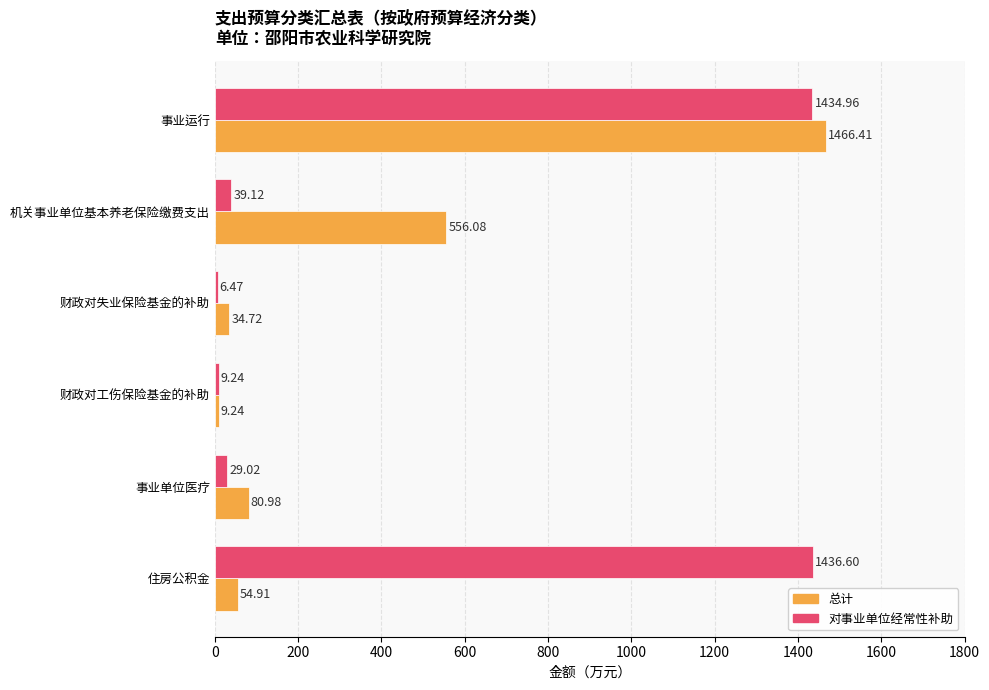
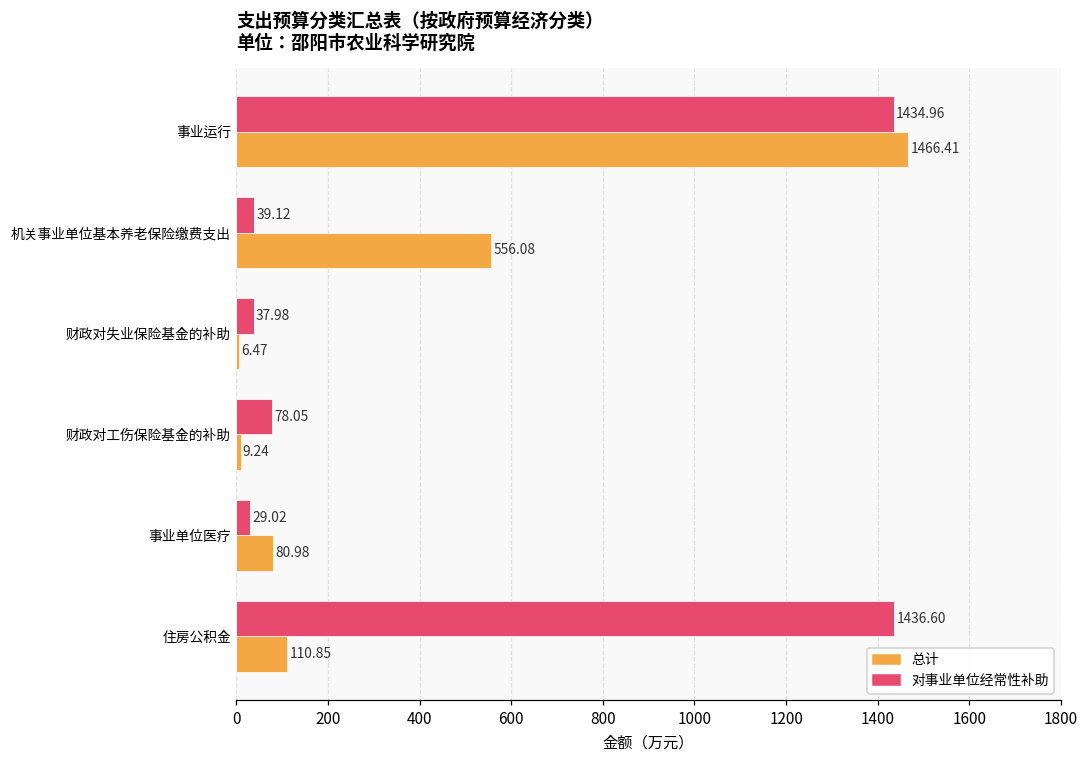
  {
    "总计": {
      "事业运行": 1466.41,
      "机关事业单位基本养老保险缴费支出": 556.08,
-     "财政对失业保险基金的补助": 34.72,
+     "财政对失业保险基金的补助": 6.47,
      "财政对工伤保险基金的补助": 9.24,
      "事业单位医疗": 80.98,
-     "住房公积金": 54.91
+     "住房公积金": 110.85
    },
    "对事业单位经常性补助": {
      "事业运行": 1434.96,
      "机关事业单位基本养老保险缴费支出": 39.12,
-     "财政对失业保险基金的补助": 6.47,
-     "财政对工伤保险基金的补助": 9.24,
+     "财政对失业保险基金的补助": 37.98,
+     "财政对工伤保险基金的补助": 78.05,
      "事业单位医疗": 29.02,
      "住房公积金": 1436.60
    }
  }
